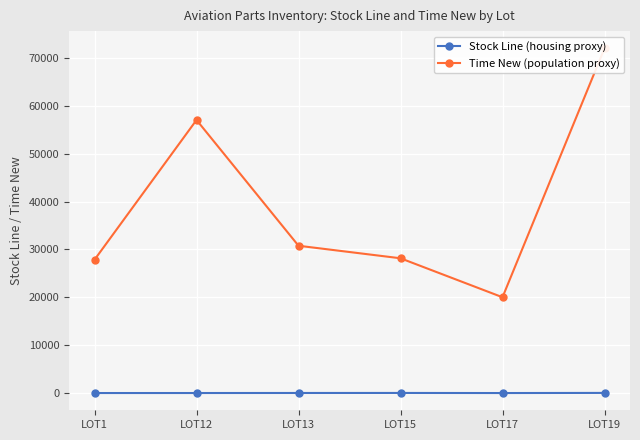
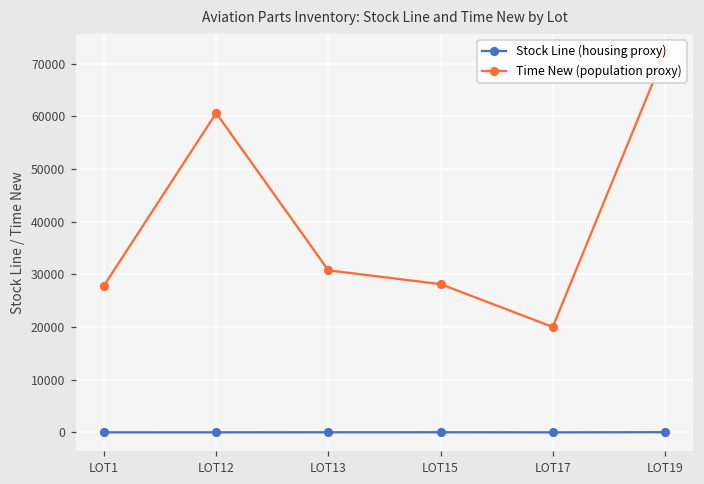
  {
    "Stock Line (housing proxy)": {
      "LOT1": 0,
      "LOT12": 0,
      "LOT13": 0,
      "LOT15": 0,
      "LOT17": 0,
      "LOT19": 0
    },
    "Time New (population proxy)": {
      "LOT1": 28000,
-     "LOT12": 57000,
+     "LOT12": 61000,
      "LOT13": 31000,
      "LOT15": 28000,
      "LOT17": 20000
    }
  }
